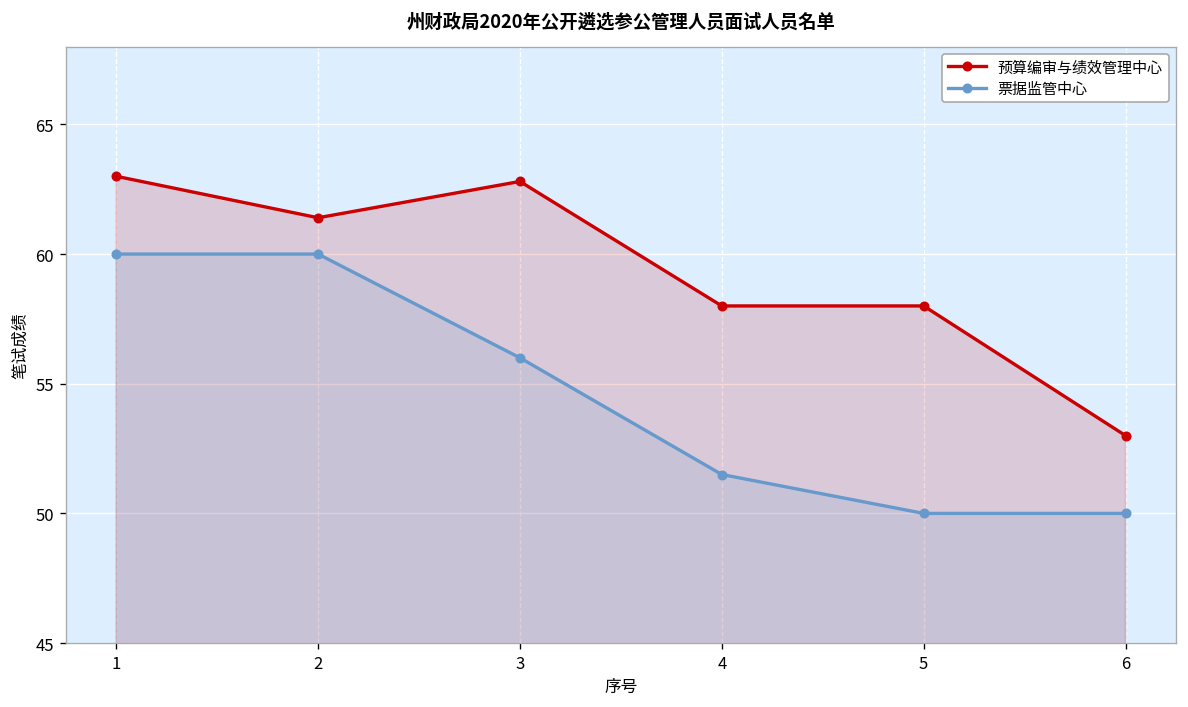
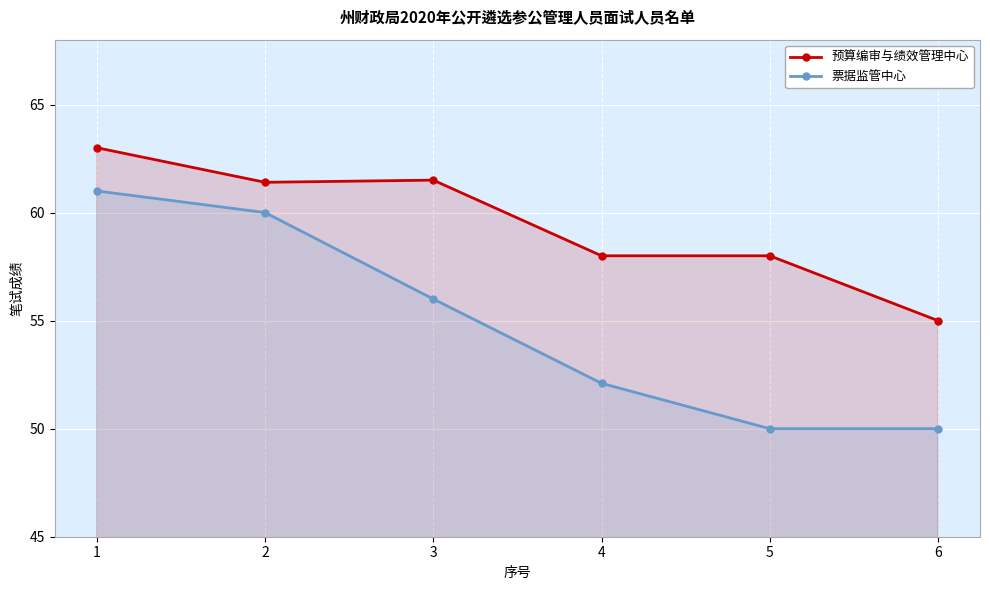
  {
    "预算编审与绩效管理中心": {
      "1": 63.0,
      "2": 61.4,
-     "3": 62.8,
+     "3": 61.5,
      "4": 58.0,
      "5": 58.0,
-     "6": 53
+     "6": 55
    },
    "票据监管中心": {
-     "1": 60,
+     "1": 61,
      "2": 60.0,
      "3": 56.0,
-     "4": 51.5,
+     "4": 52.1,
      "5": 50.0,
      "6": 50.0
    }
  }
